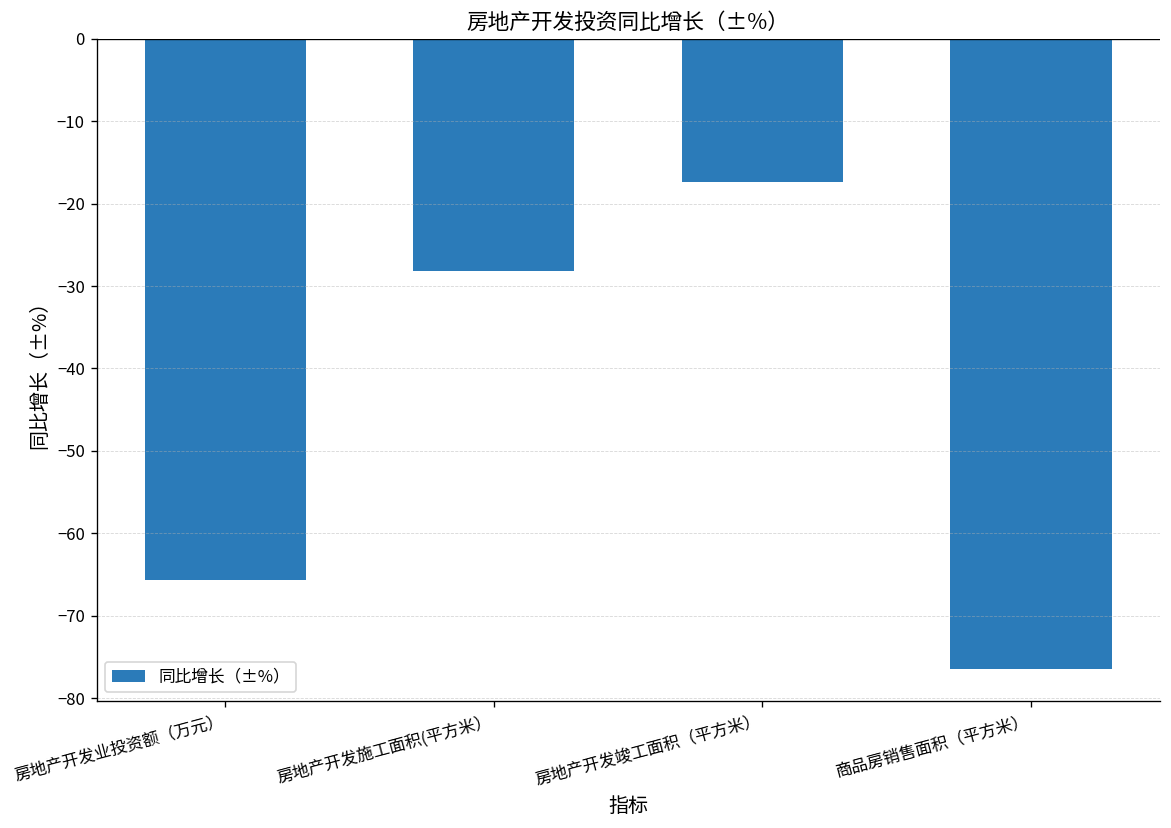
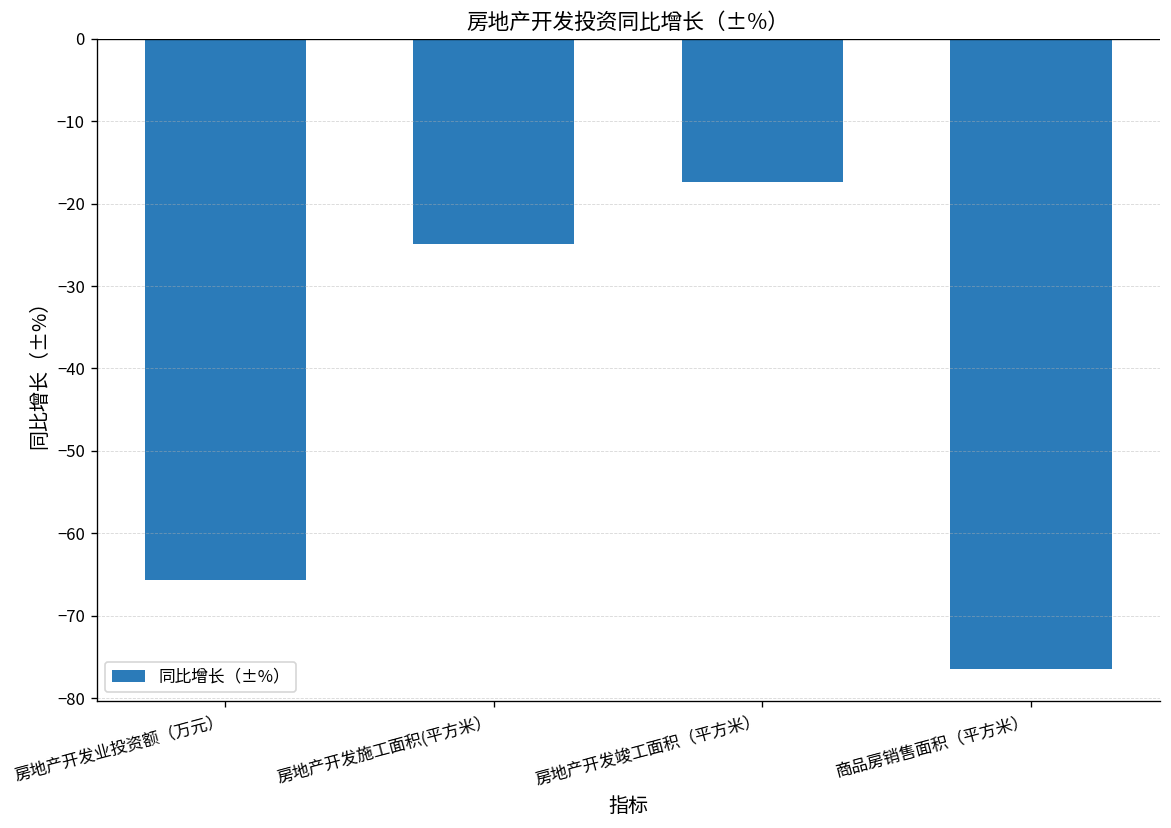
  {
    "房地产开发业投资额（万元）": -66,
-   "房地产开发施工面积(平方米）": -28,
+   "房地产开发施工面积(平方米）": -25,
    "房地产开发竣工面积（平方米）": -17,
    "商品房销售面积（平方米）": -77
  }
